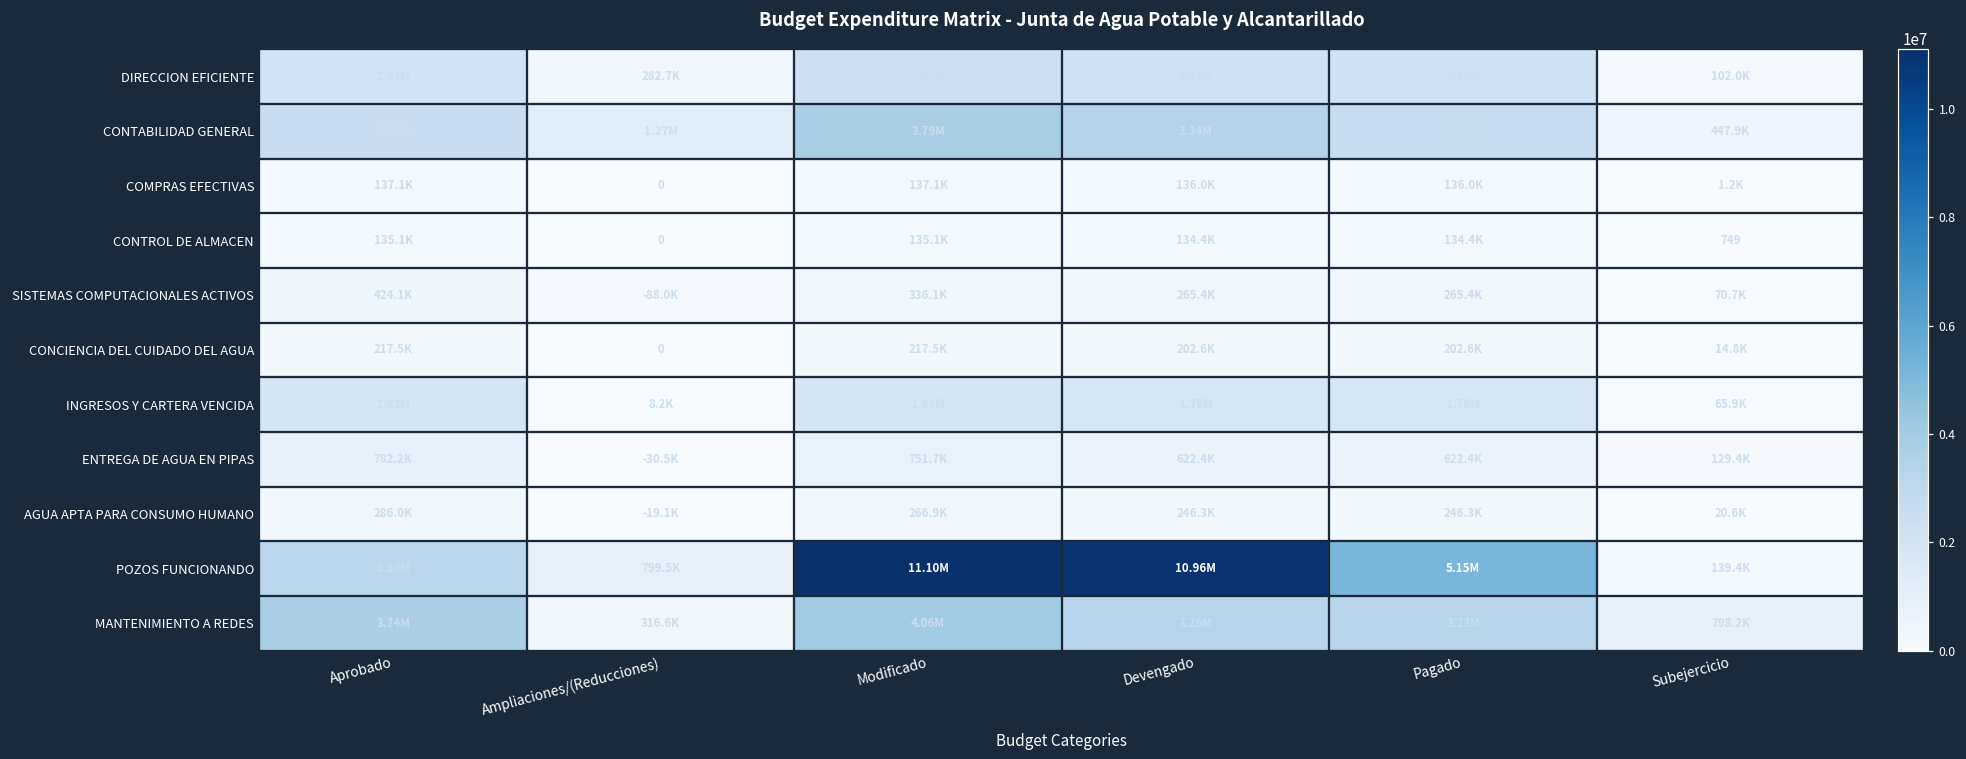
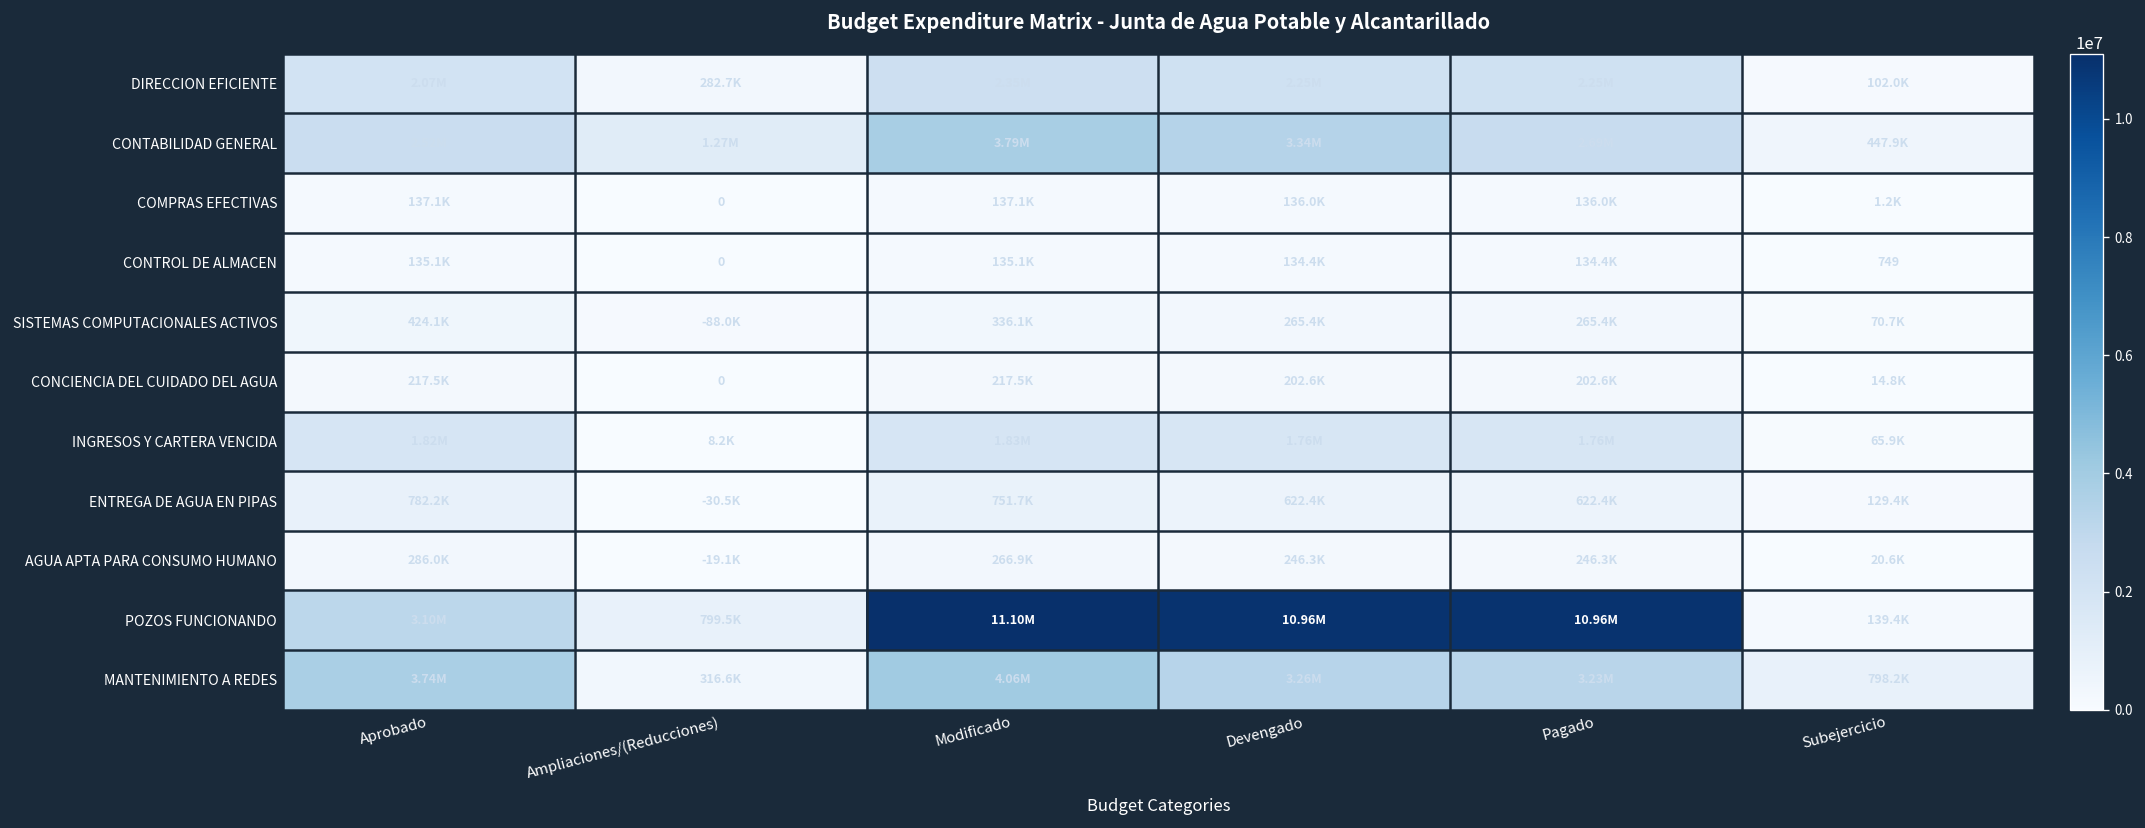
  {
    "POZOS FUNCIONANDO": {
      "Modificado": "11.10M",
      "Devengado": "10.96M",
-     "Pagado": "5.15M"
+     "Pagado": "10.96M"
    }
  }
